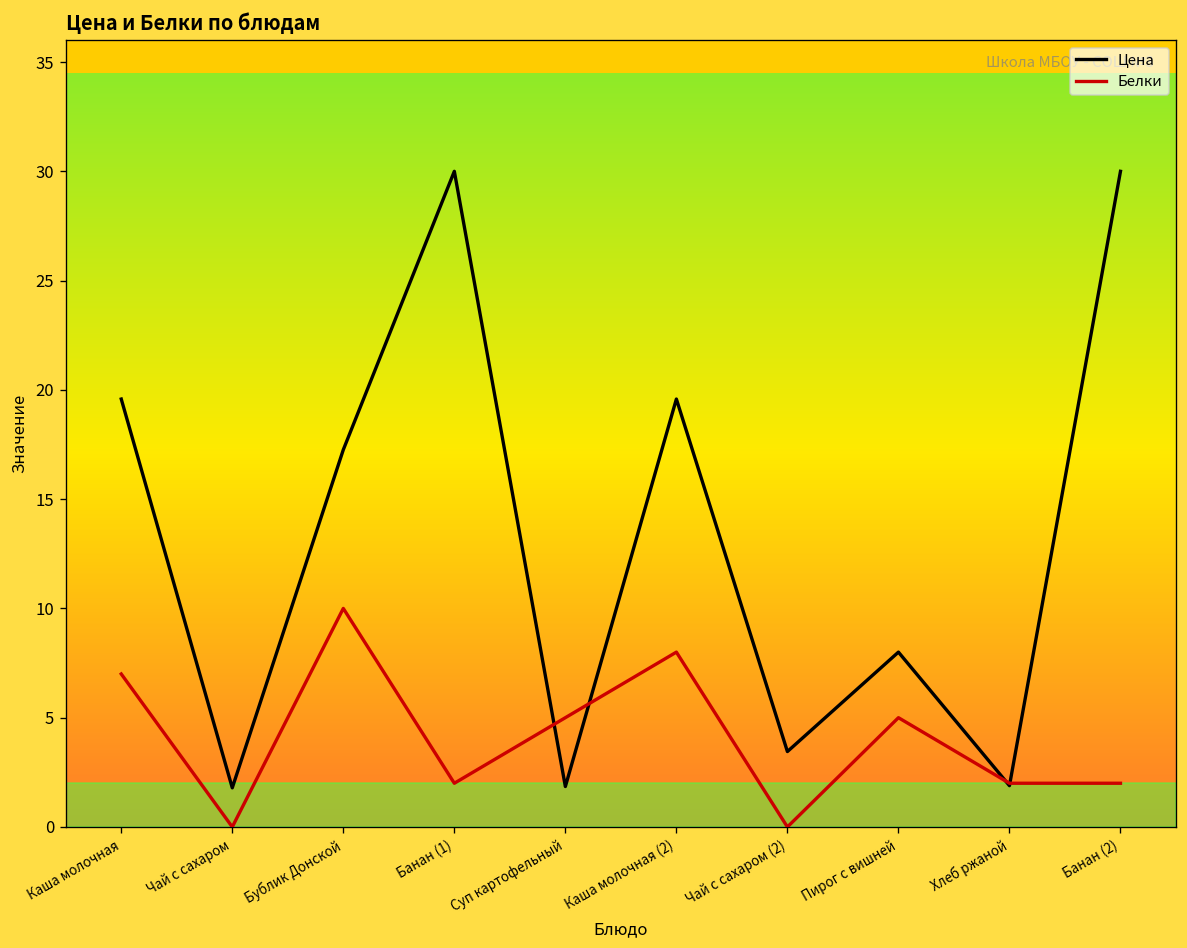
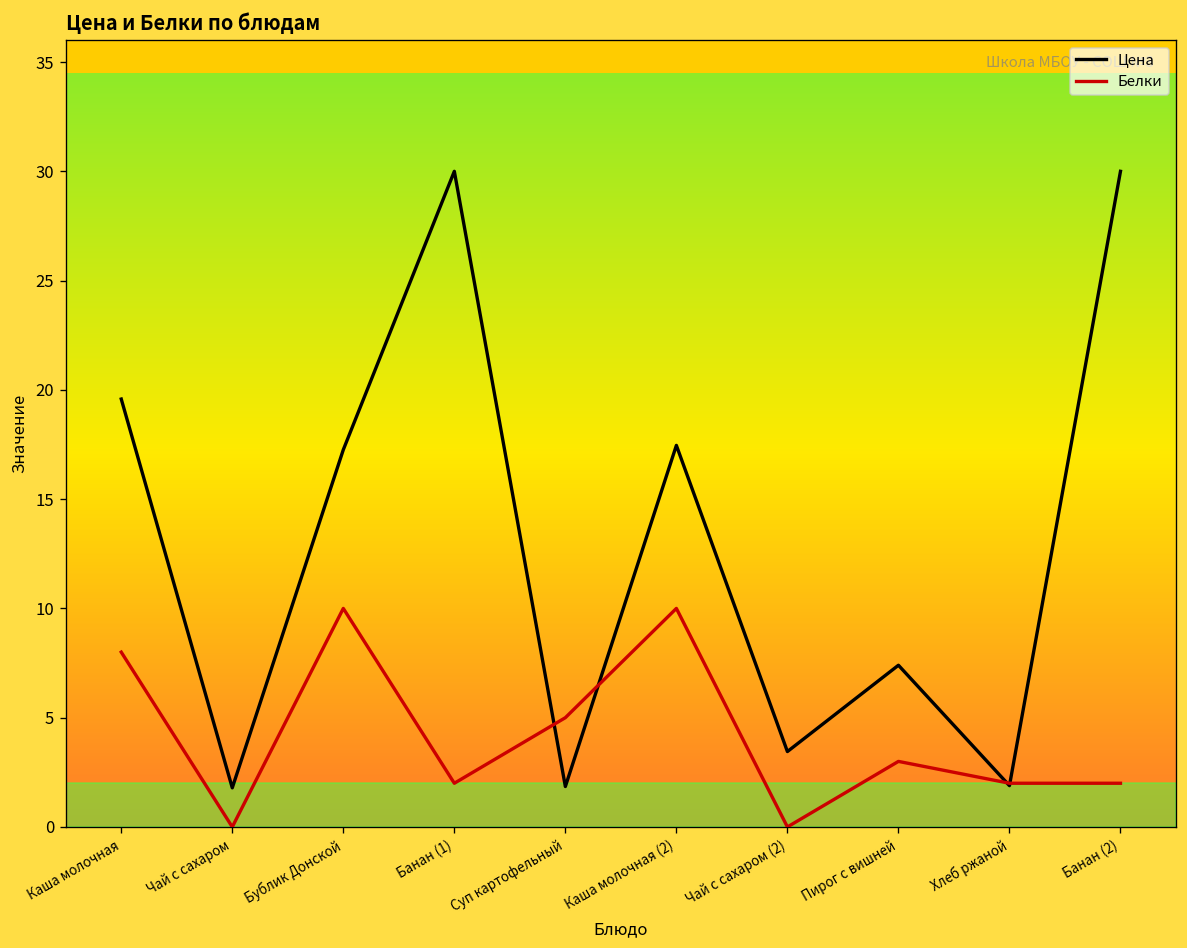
  {
    "Цена": {
      "Каша молочная": 19.6,
      "Бублик Донской": 17.3,
      "Банан (1)": 30.0,
-     "Каша молочная (2)": 19.6,
+     "Каша молочная (2)": 17.5,
      "Чай с сахаром (2)": 3.5,
-     "Пирог с вишней": 8.0,
+     "Пирог с вишней": 7.4,
      "Банан (2)": 30.0
    },
    "Белки": {
-     "Каша молочная": 7,
+     "Каша молочная": 8,
      "Бублик Донской": 10,
      "Суп картофельный": 5,
-     "Каша молочная (2)": 8,
-     "Пирог с вишней": 5
+     "Каша молочная (2)": 10,
+     "Пирог с вишней": 3
    }
  }
